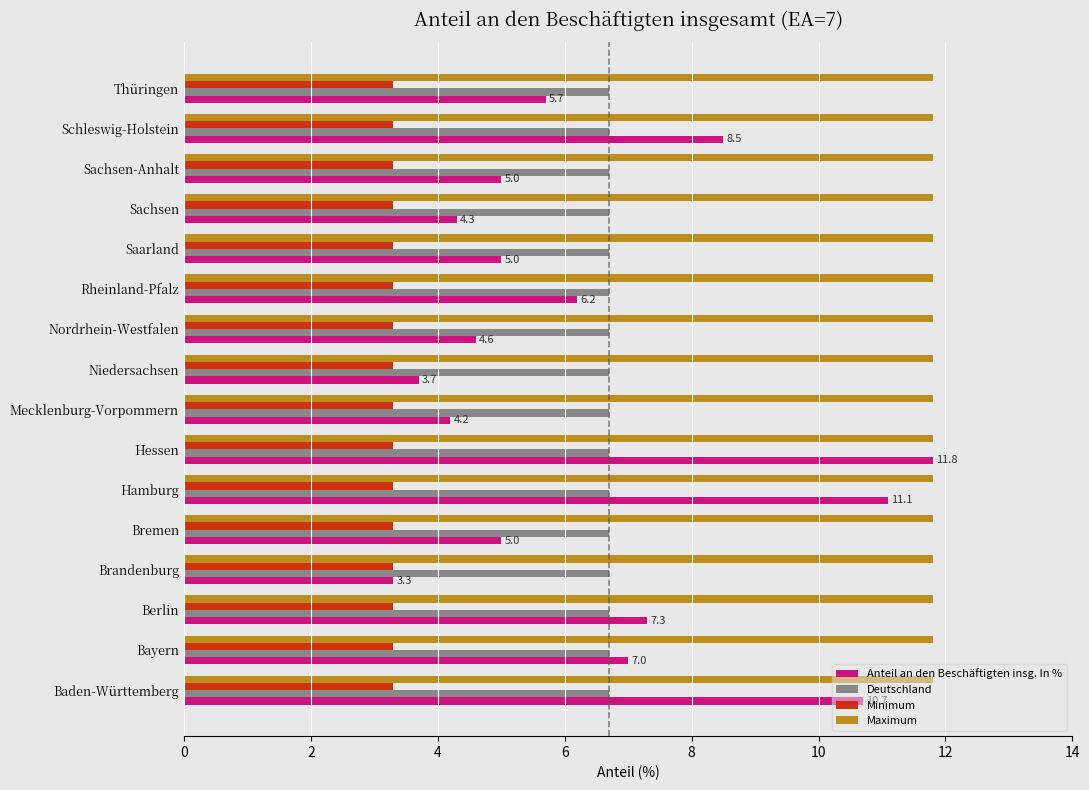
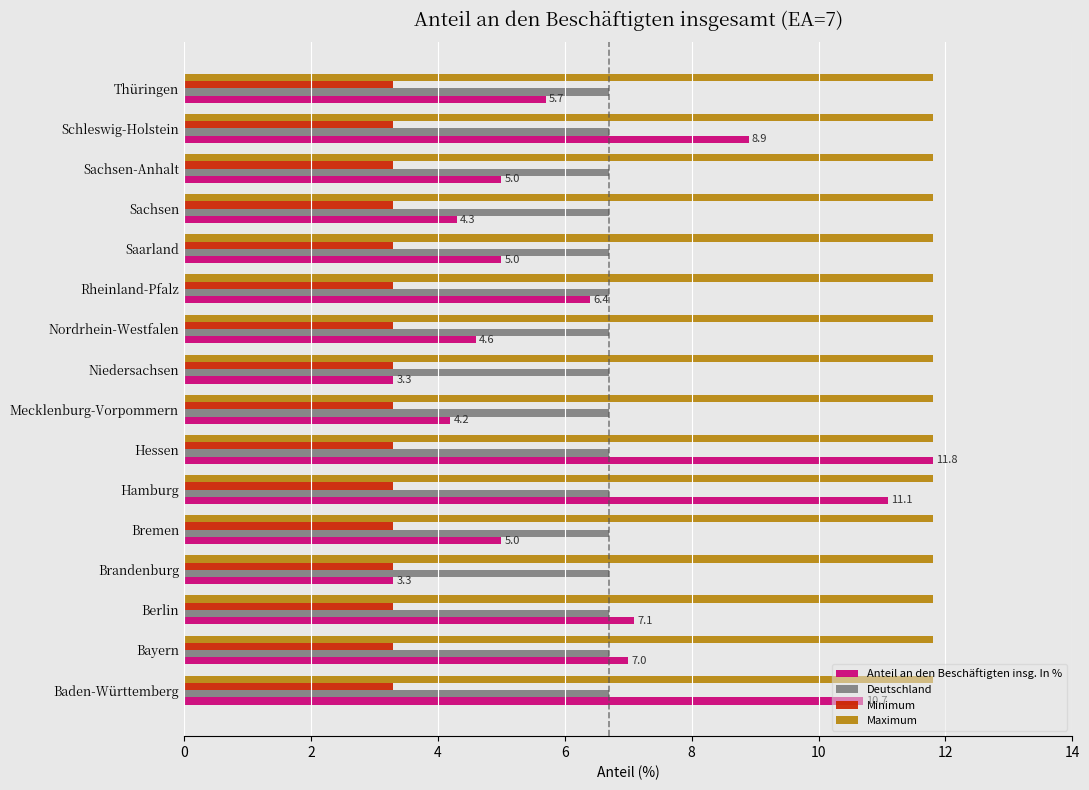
  {
    "Anteil an den Beschäftigten insg. In %": {
      "Thüringen": 5.7,
-     "Schleswig-Holstein": 8.5,
+     "Schleswig-Holstein": 8.9,
      "Sachsen-Anhalt": 5.0,
      "Sachsen": 4.3,
      "Saarland": 5.0,
-     "Rheinland-Pfalz": 6.2,
+     "Rheinland-Pfalz": 6.4,
      "Nordrhein-Westfalen": 4.6,
-     "Niedersachsen": 3.7,
+     "Niedersachsen": 3.3,
      "Mecklenburg-Vorpommern": 4.2,
      "Hessen": 11.8,
      "Hamburg": 11.1,
      "Bremen": 5.0,
      "Brandenburg": 3.3,
-     "Berlin": 7.3,
+     "Berlin": 7.1,
      "Bayern": 7.0
    },
    "Deutschland": {
      "Thüringen": 6.7,
      "Schleswig-Holstein": 6.7,
      "Sachsen-Anhalt": 6.7,
      "Sachsen": 6.7,
      "Saarland": 6.7,
      "Rheinland-Pfalz": 6.7,
      "Nordrhein-Westfalen": 6.7,
      "Niedersachsen": 6.7,
      "Mecklenburg-Vorpommern": 6.7,
      "Hessen": 6.7,
      "Hamburg": 6.7,
      "Bremen": 6.7,
      "Brandenburg": 6.7,
      "Berlin": 6.7,
      "Bayern": 6.7,
      "Baden-Württemberg": 6.7
    },
    "Minimum": {
      "Thüringen": 3.3,
      "Schleswig-Holstein": 3.3,
      "Sachsen-Anhalt": 3.3,
      "Sachsen": 3.3,
      "Saarland": 3.3,
      "Rheinland-Pfalz": 3.3,
      "Nordrhein-Westfalen": 3.3,
      "Niedersachsen": 3.3,
      "Mecklenburg-Vorpommern": 3.3,
      "Hessen": 3.3,
      "Hamburg": 3.3,
      "Bremen": 3.3,
      "Bayern": 3.3,
      "Baden-Württemberg": 3.3
    },
    "Maximum": {
      "Thüringen": 11.8,
      "Schleswig-Holstein": 11.8,
      "Sachsen-Anhalt": 11.8,
      "Sachsen": 11.8,
      "Saarland": 11.8,
      "Rheinland-Pfalz": 11.8,
      "Nordrhein-Westfalen": 11.8,
      "Niedersachsen": 11.8,
      "Mecklenburg-Vorpommern": 11.8,
      "Bremen": 11.8,
      "Brandenburg": 11.8,
      "Berlin": 11.8,
      "Bayern": 11.8
    }
  }
